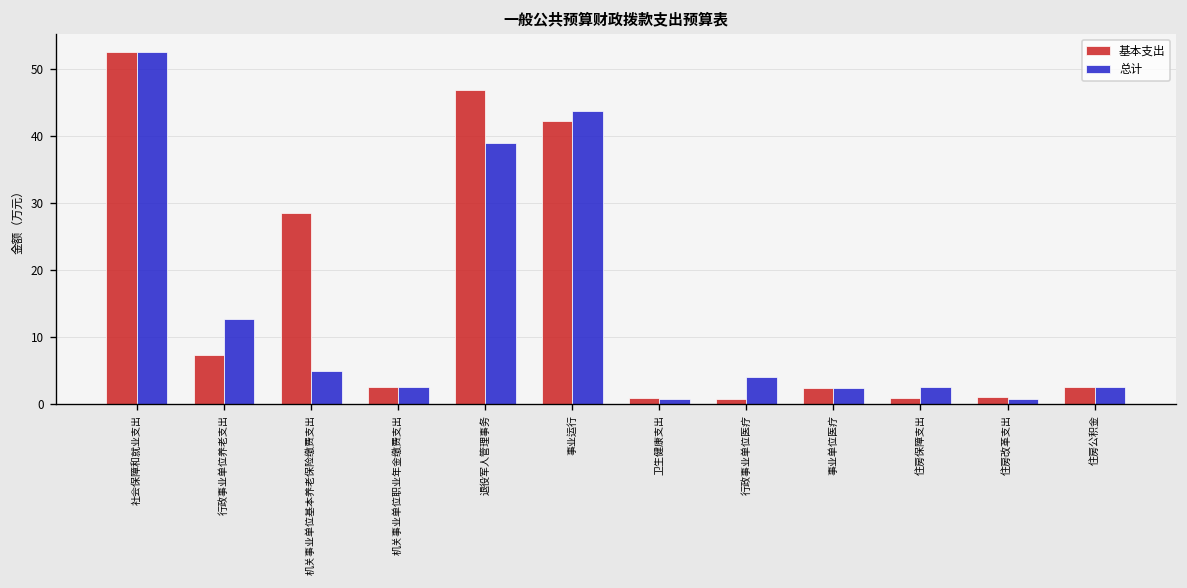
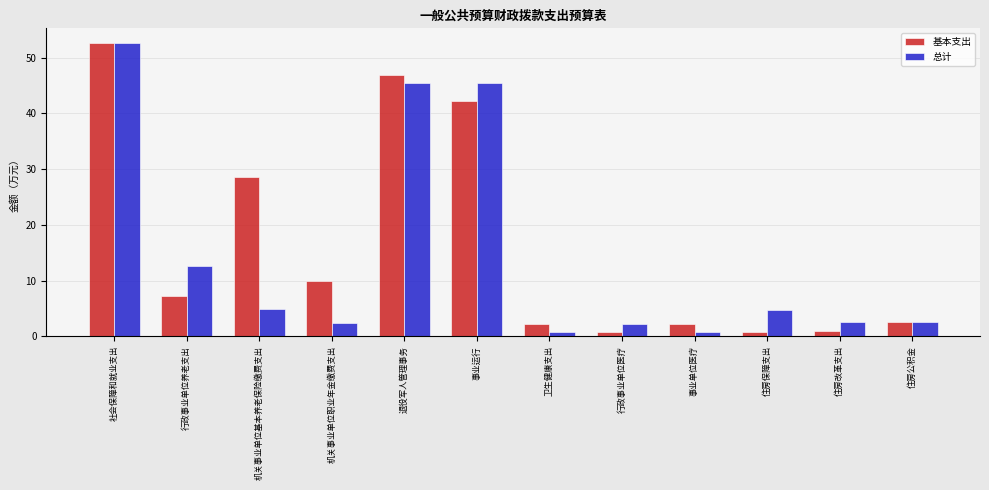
  {
    "基本支出": {
      "社会保障和就业支出": 53,
      "行政事业单位养老支出": 7,
      "机关事业单位基本养老保险缴费支出": 29,
-     "机关事业单位职业年金缴费支出": 2,
+     "机关事业单位职业年金缴费支出": 10,
      "退役军人管理事务": 47,
      "事业运行": 42,
-     "卫生健康支出": 1,
+     "卫生健康支出": 2,
      "行政事业单位医疗": 1,
      "事业单位医疗": 2,
      "住房保障支出": 1,
      "住房改革支出": 1,
      "住房公积金": 3
    },
    "总计": {
      "社会保障和就业支出": 53,
      "行政事业单位养老支出": 13,
      "机关事业单位基本养老保险缴费支出": 5,
      "机关事业单位职业年金缴费支出": 2,
-     "退役军人管理事务": 39,
-     "事业运行": 44,
+     "退役军人管理事务": 45,
+     "事业运行": 45,
      "卫生健康支出": 1,
-     "行政事业单位医疗": 4,
-     "事业单位医疗": 2,
-     "住房保障支出": 3,
-     "住房改革支出": 1,
+     "行政事业单位医疗": 2,
+     "事业单位医疗": 1,
+     "住房保障支出": 5,
+     "住房改革支出": 3,
      "住房公积金": 3
    }
  }
